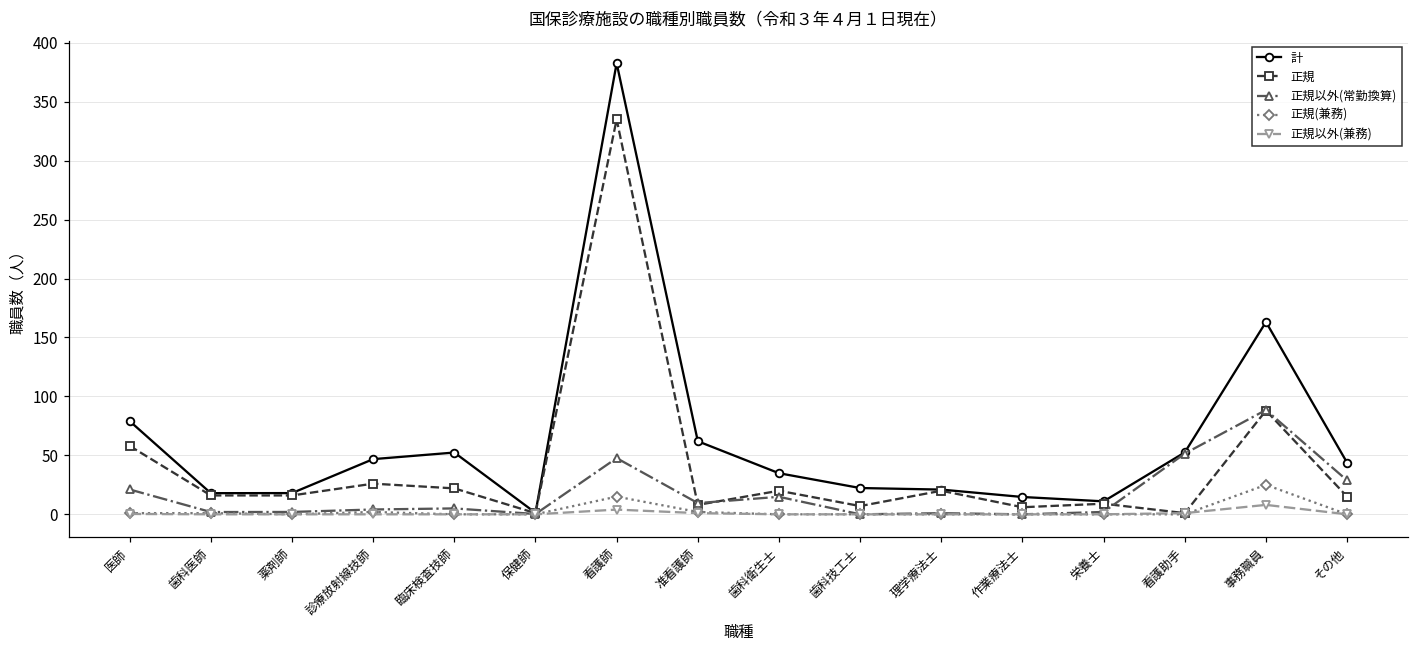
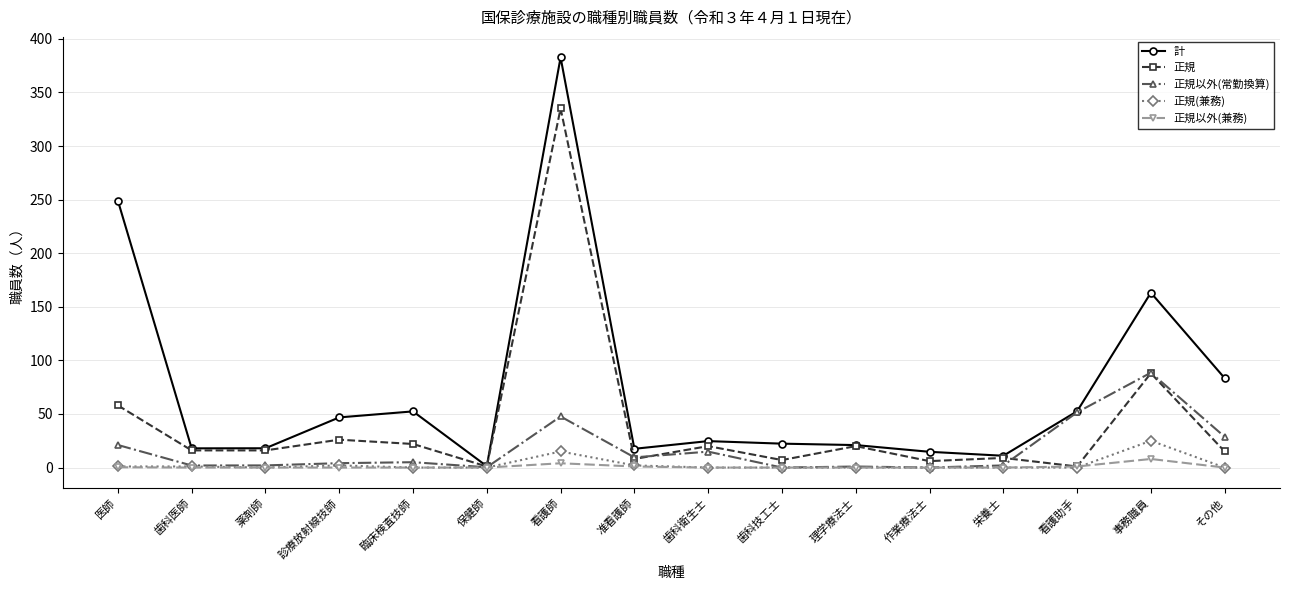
  {
    "計": {
-     "医師": 79,
+     "医師": 249,
      "診療放射線技師": 47,
      "臨床検査技師": 52,
      "看護師": 383,
-     "准看護師": 62,
-     "歯科衛生士": 35,
+     "准看護師": 18,
+     "歯科衛生士": 25,
      "歯科技工士": 22,
      "作業療法士": 15,
      "事務職員": 163,
-     "その他": 44
+     "その他": 83
    }
  }
